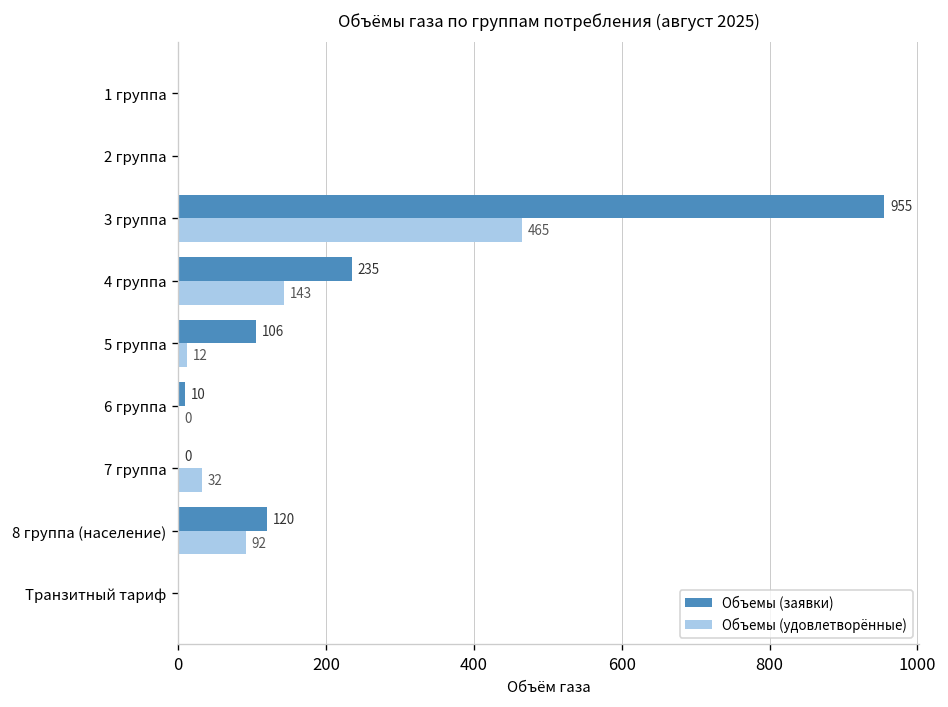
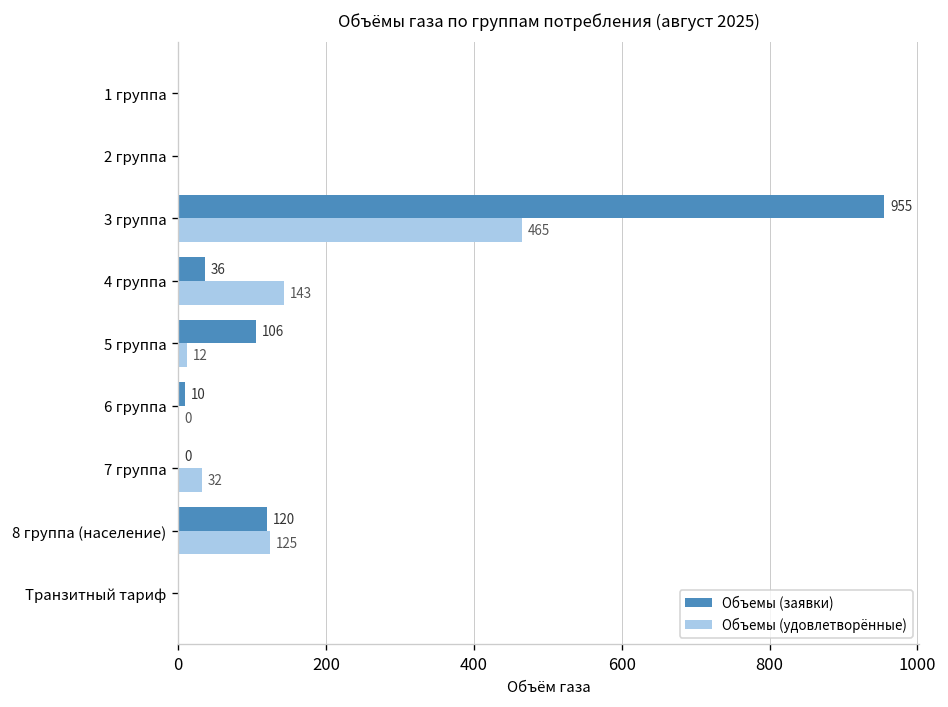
  {
    "Объемы (заявки)": {
      "3 группа": 955,
-     "4 группа": 235,
+     "4 группа": 36,
      "5 группа": 106,
      "6 группа": 10,
      "7 группа": 0,
      "8 группа (население)": 120
    },
    "Объемы (удовлетворённые)": {
      "3 группа": 465,
      "4 группа": 143,
      "5 группа": 12,
      "6 группа": 0,
      "7 группа": 32,
-     "8 группа (население)": 92
+     "8 группа (население)": 125
    }
  }
